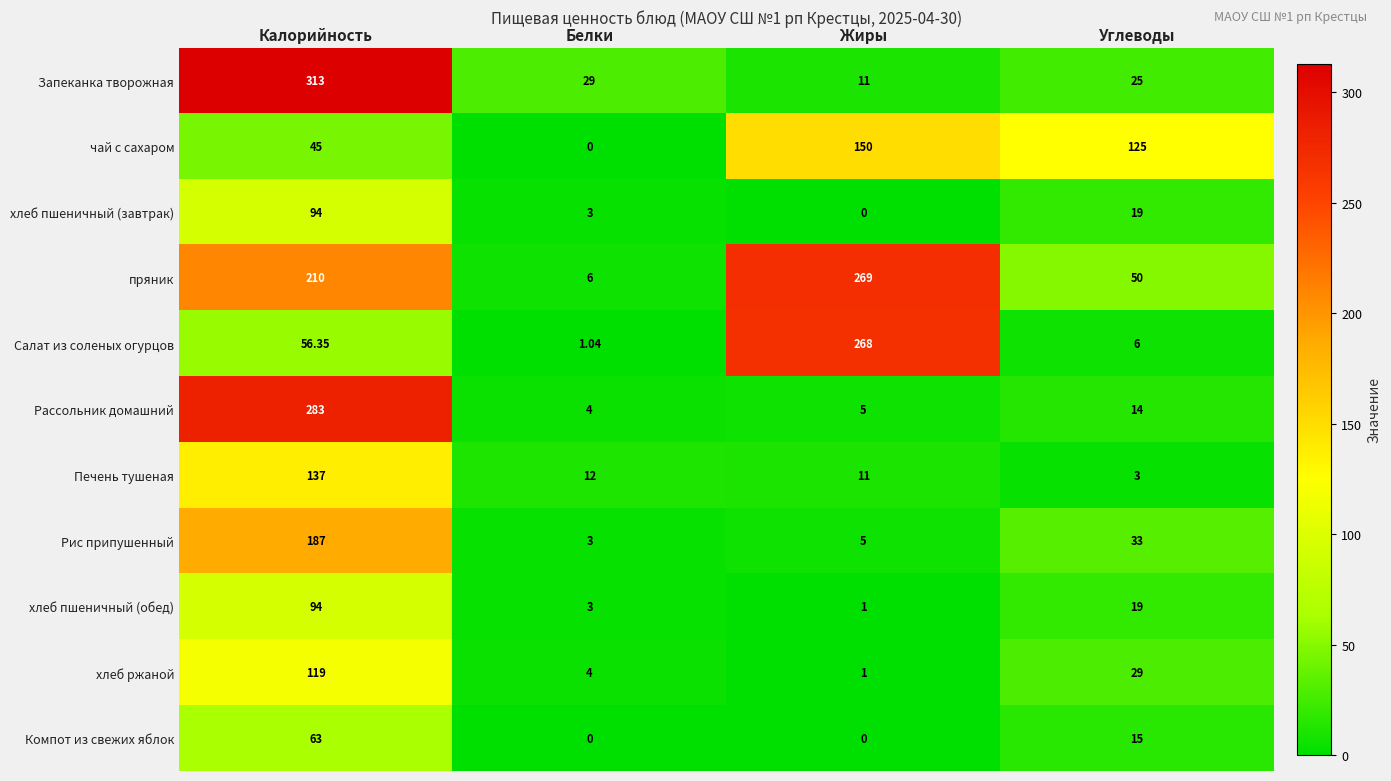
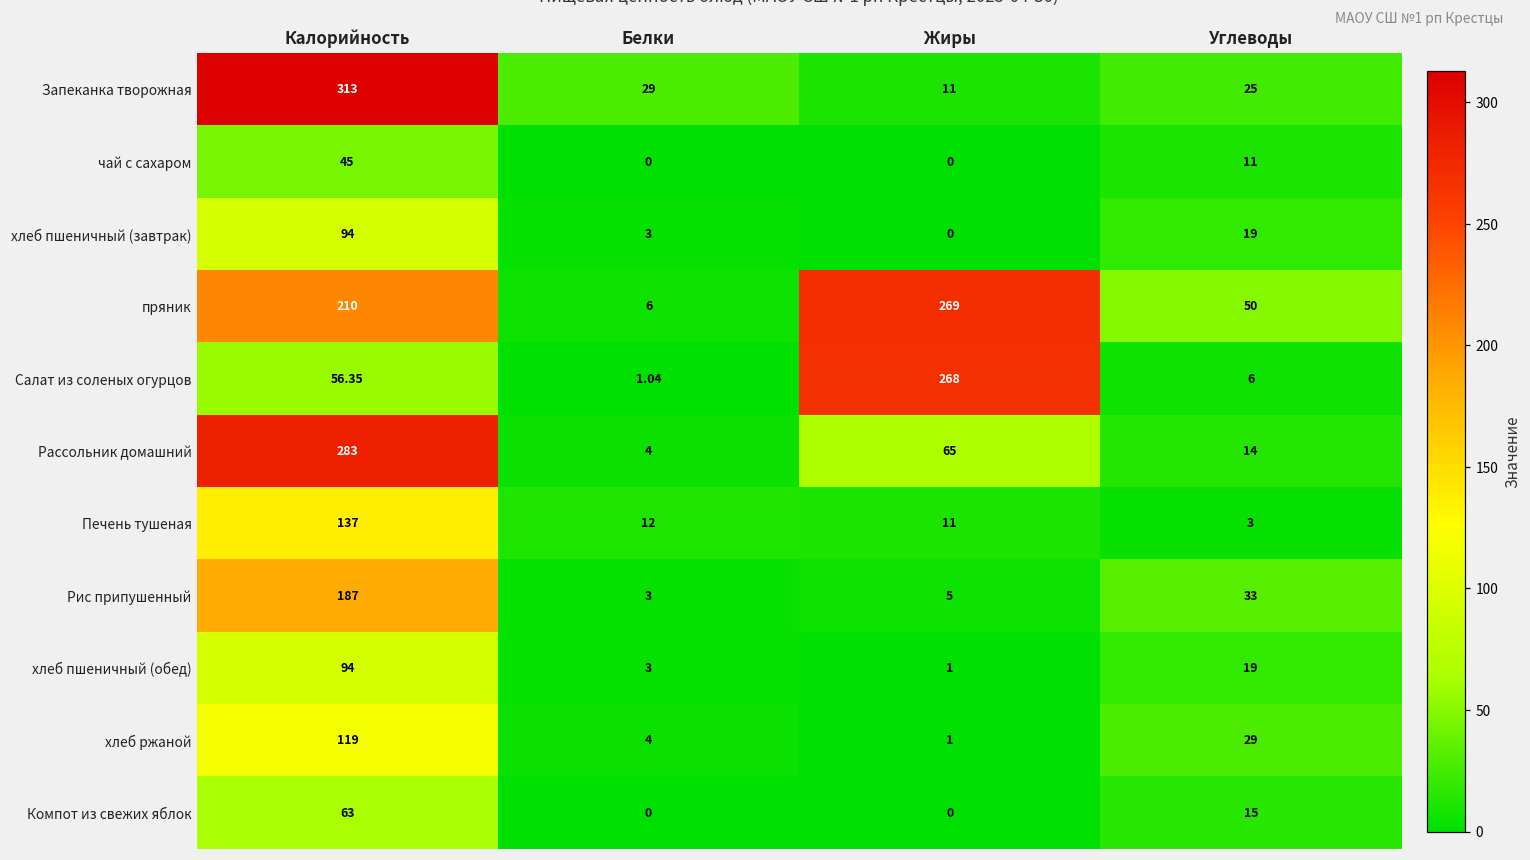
  {
    "Запеканка творожная": {
      "Калорийность": 313,
      "Белки": 29,
      "Жиры": 11,
      "Углеводы": 25
    },
    "чай с сахаром": {
      "Калорийность": 45,
      "Белки": 0,
-     "Жиры": 150,
-     "Углеводы": 125
+     "Жиры": 0,
+     "Углеводы": 11
    },
    "хлеб пшеничный (завтрак)": {
      "Калорийность": 94,
      "Белки": 3,
      "Жиры": 0,
      "Углеводы": 19
    },
    "пряник": {
      "Калорийность": 210,
      "Белки": 6,
      "Жиры": 269,
      "Углеводы": 50
    },
    "Салат из соленых огурцов": {
      "Калорийность": 56.35,
      "Белки": 1.04,
      "Жиры": 268,
      "Углеводы": 6
    },
    "Рассольник домашний": {
      "Калорийность": 283,
      "Белки": 4,
-     "Жиры": 5,
+     "Жиры": 65,
      "Углеводы": 14
    },
    "Печень тушеная": {
      "Калорийность": 137,
      "Белки": 12,
      "Жиры": 11,
      "Углеводы": 3
    },
    "Рис припушенный": {
      "Калорийность": 187,
      "Белки": 3,
      "Жиры": 5,
      "Углеводы": 33
    },
    "хлеб пшеничный (обед)": {
      "Калорийность": 94,
      "Белки": 3,
      "Жиры": 1,
      "Углеводы": 19
    },
    "хлеб ржаной": {
      "Калорийность": 119,
      "Белки": 4,
      "Жиры": 1,
      "Углеводы": 29
    },
    "Компот из свежих яблок": {
      "Калорийность": 63,
      "Белки": 0,
      "Жиры": 0,
      "Углеводы": 15
    }
  }
